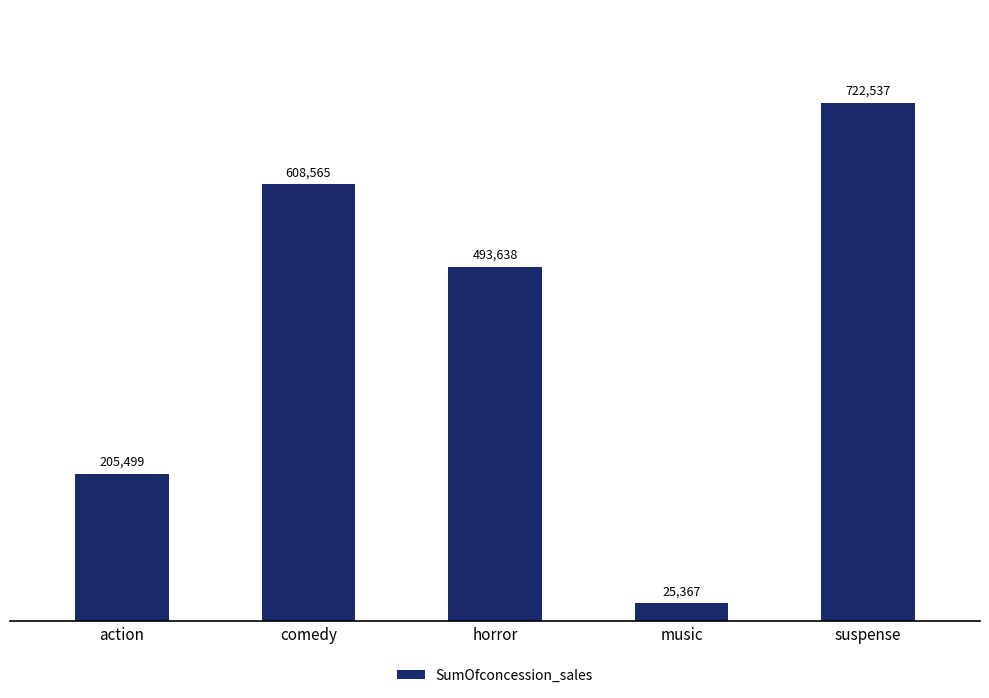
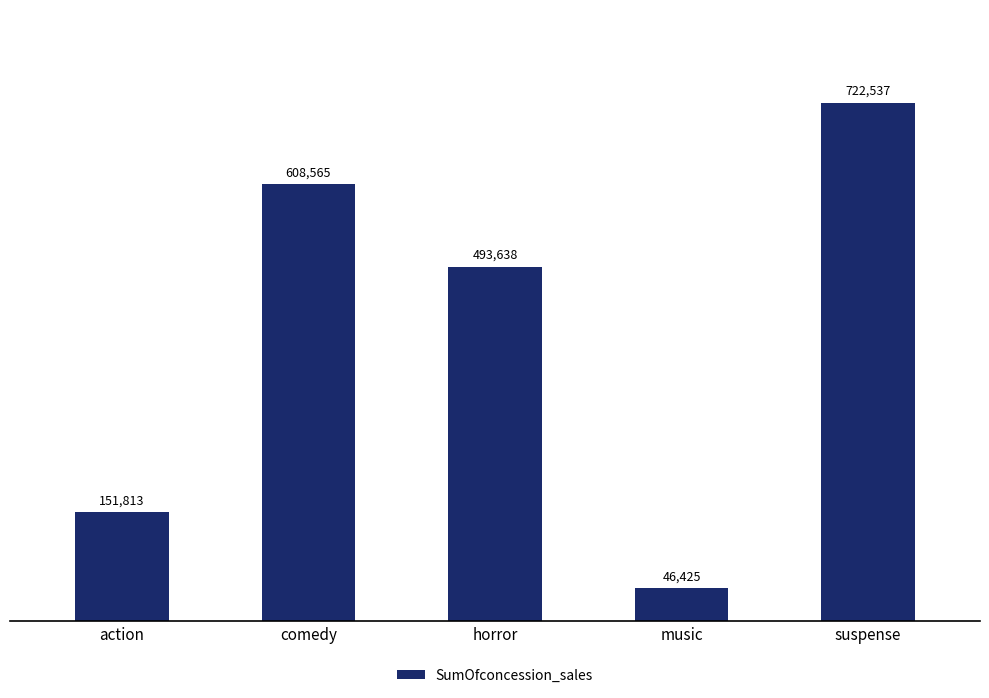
  {
-   "action": "205,499",
+   "action": "151,813",
    "comedy": "608,565",
    "horror": "493,638",
-   "music": "25,367",
+   "music": "46,425",
    "suspense": "722,537"
  }
